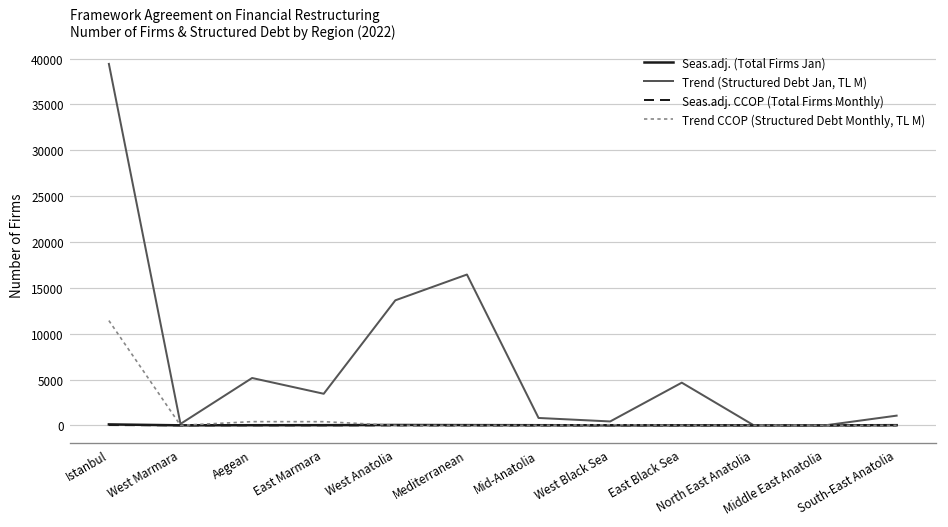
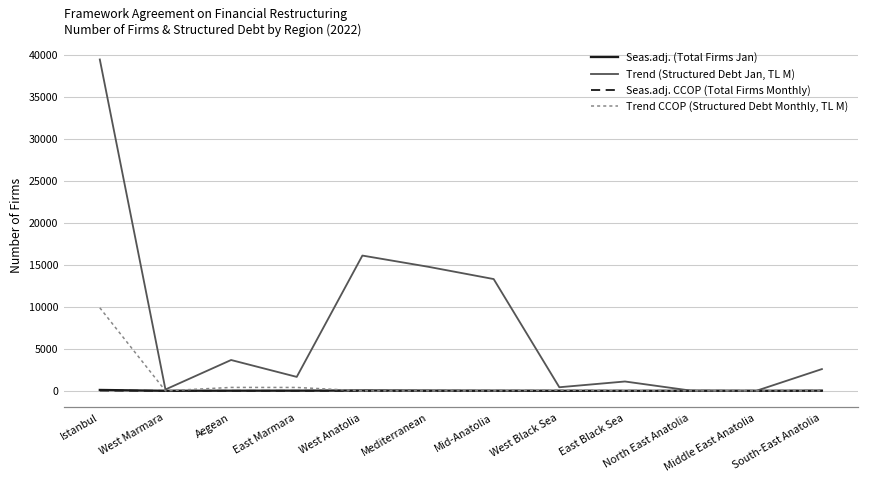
  {
    "Trend (Structured Debt Jan, TL M)": {
      "Istanbul": 39000,
-     "Aegean": 5000,
-     "East Marmara": 3000,
-     "West Anatolia": 14000,
-     "Mediterranean": 16000,
-     "Mid-Anatolia": 1000,
+     "Aegean": 4000,
+     "East Marmara": 2000,
+     "West Anatolia": 16000,
+     "Mediterranean": 15000,
+     "Mid-Anatolia": 13000,
      "West Black Sea": 0,
-     "East Black Sea": 5000,
-     "South-East Anatolia": 1000
+     "East Black Sea": 1000,
+     "South-East Anatolia": 3000
    },
    "Trend CCOP (Structured Debt Monthly, TL M)": {
-     "Istanbul": 11000,
+     "Istanbul": 10000,
      "Aegean": 0,
      "East Marmara": 0
    }
  }
